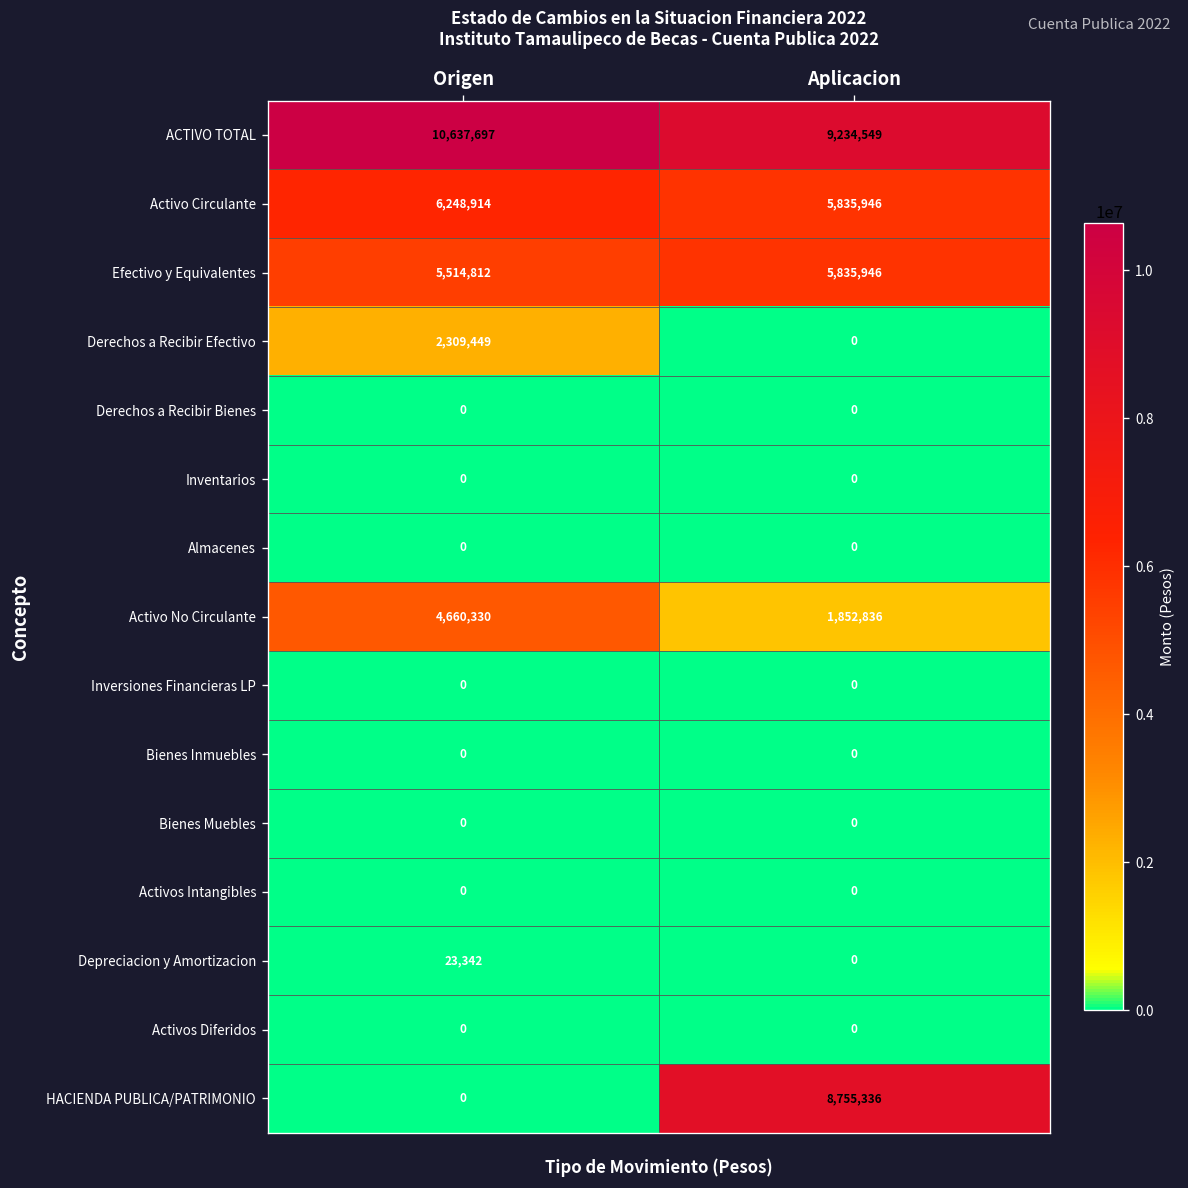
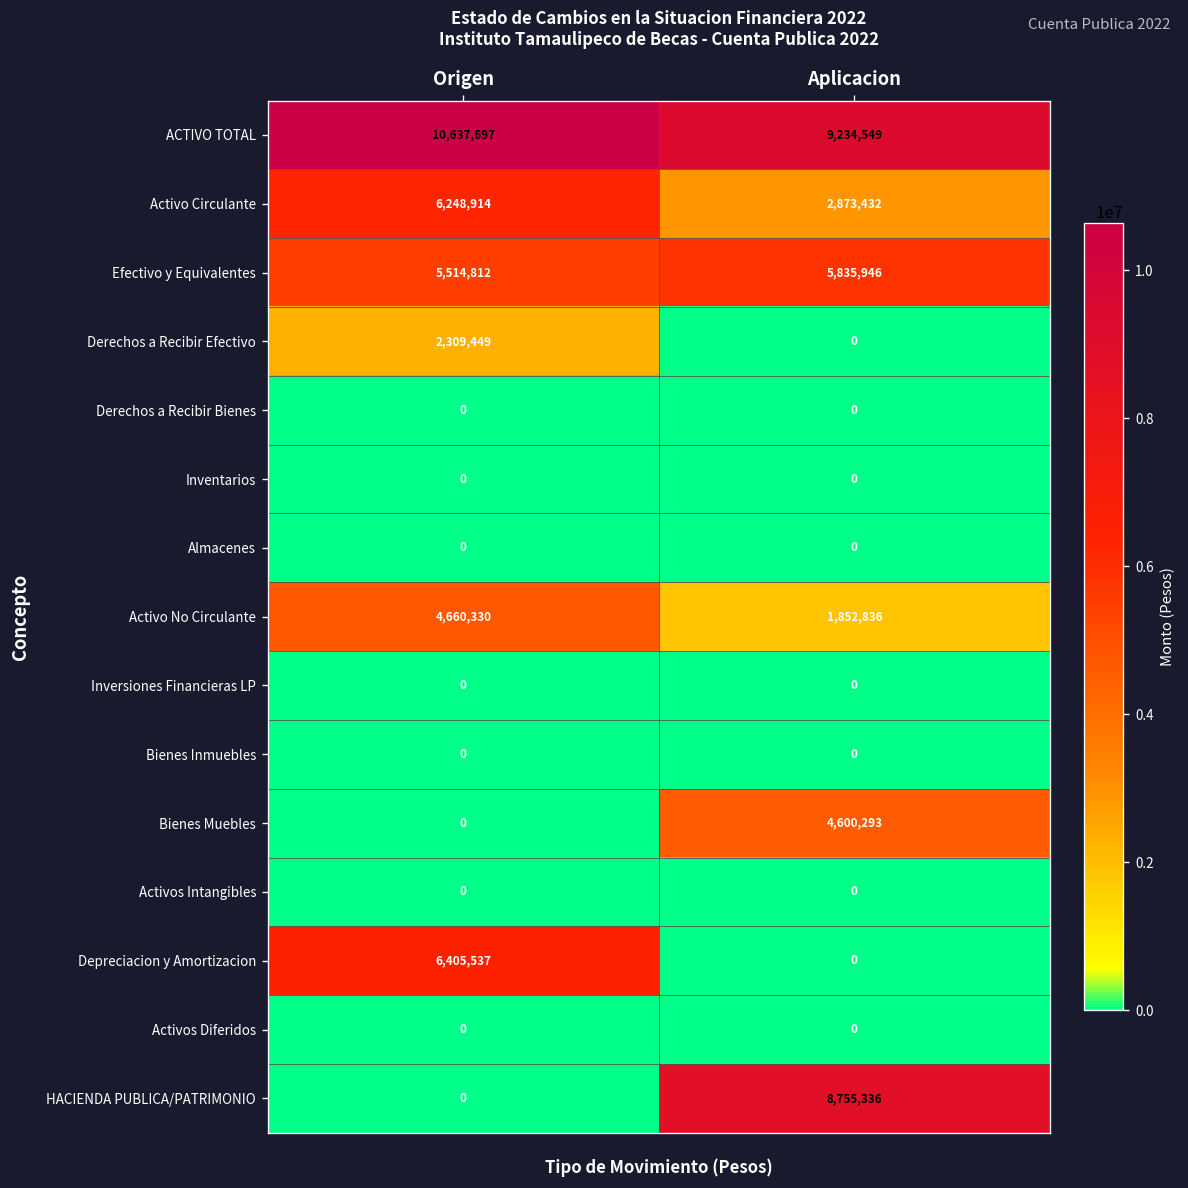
  {
    "ACTIVO TOTAL": {
      "Origen": "10,637,697",
      "Aplicacion": "9,234,549"
    },
    "Activo Circulante": {
      "Origen": "6,248,914",
-     "Aplicacion": "5,835,946"
+     "Aplicacion": "2,873,432"
    },
    "Efectivo y Equivalentes": {
      "Origen": "5,514,812",
      "Aplicacion": "5,835,946"
    },
    "Derechos a Recibir Efectivo": {
      "Origen": "2,309,449",
      "Aplicacion": "0"
    },
    "Derechos a Recibir Bienes": {
      "Origen": "0",
      "Aplicacion": "0"
    },
    "Inventarios": {
      "Origen": "0",
      "Aplicacion": "0"
    },
    "Almacenes": {
      "Origen": "0",
      "Aplicacion": "0"
    },
    "Activo No Circulante": {
      "Origen": "4,660,330",
      "Aplicacion": "1,852,836"
    },
    "Inversiones Financieras LP": {
      "Origen": "0",
      "Aplicacion": "0"
    },
    "Bienes Inmuebles": {
      "Origen": "0",
      "Aplicacion": "0"
    },
    "Bienes Muebles": {
      "Origen": "0",
-     "Aplicacion": "0"
+     "Aplicacion": "4,600,293"
    },
    "Activos Intangibles": {
      "Origen": "0",
      "Aplicacion": "0"
    },
    "Depreciacion y Amortizacion": {
-     "Origen": "23,342",
+     "Origen": "6,405,537",
      "Aplicacion": "0"
    },
    "Activos Diferidos": {
      "Origen": "0",
      "Aplicacion": "0"
    },
    "HACIENDA PUBLICA/PATRIMONIO": {
      "Origen": "0",
      "Aplicacion": "8,755,336"
    }
  }
